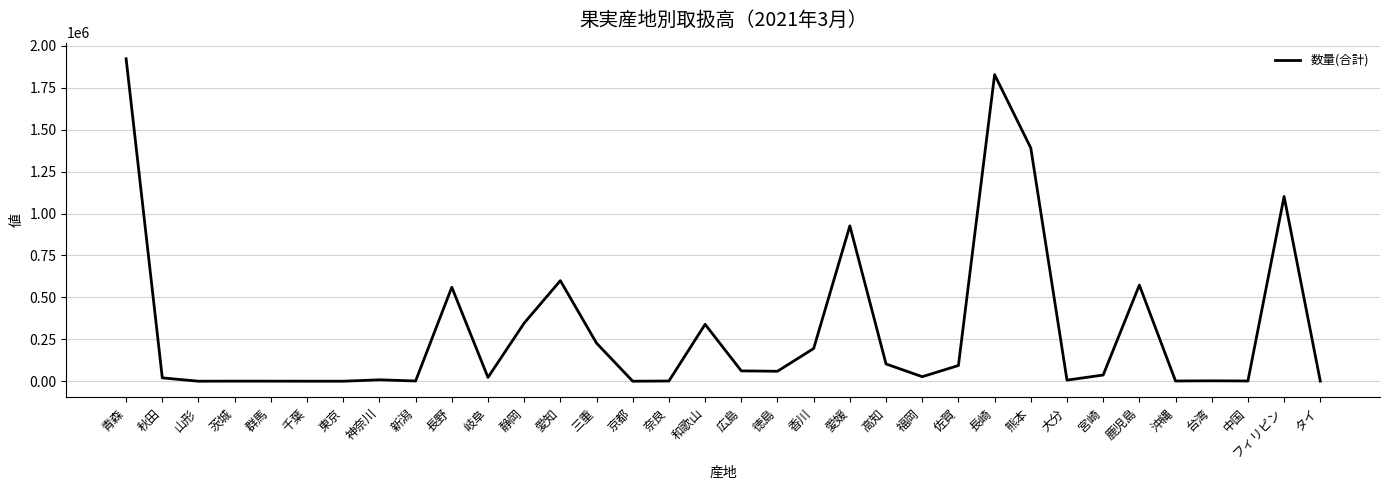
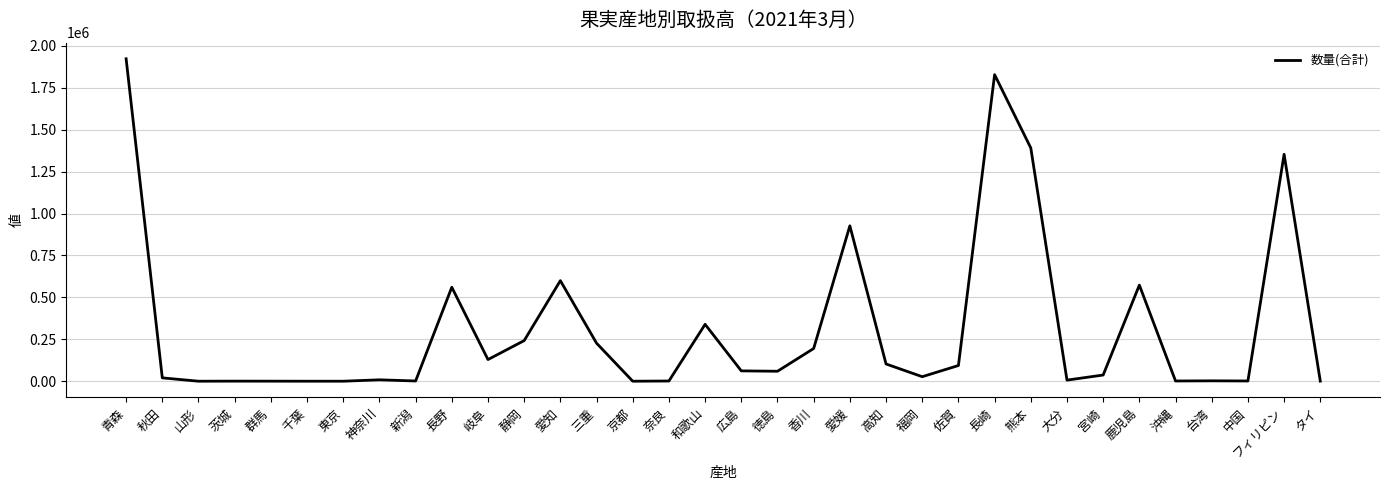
  {
    "青森": 1920000,
    "秋田": 20000,
    "山形": 0,
    "茨城": 0,
    "群馬": 0,
    "千葉": 0,
    "東京": 0,
    "神奈川": 10000,
    "新潟": 0,
    "長野": 560000,
-   "岐阜": 20000,
-   "静岡": 350000,
+   "岐阜": 130000,
+   "静岡": 240000,
    "愛知": 600000,
    "三重": 230000,
    "京都": 0,
    "奈良": 0,
    "和歌山": 340000,
    "広島": 60000,
    "徳島": 60000,
    "香川": 200000,
    "愛媛": 930000,
    "高知": 100000,
    "福岡": 30000,
    "佐賀": 90000,
    "長崎": 1830000,
    "熊本": 1390000,
    "大分": 10000,
    "宮崎": 40000,
    "鹿児島": 570000,
    "沖縄": 0,
    "台湾": 0,
    "中国": 0,
-   "フィリピン": 1100000,
+   "フィリピン": 1350000,
    "タイ": 0
  }
